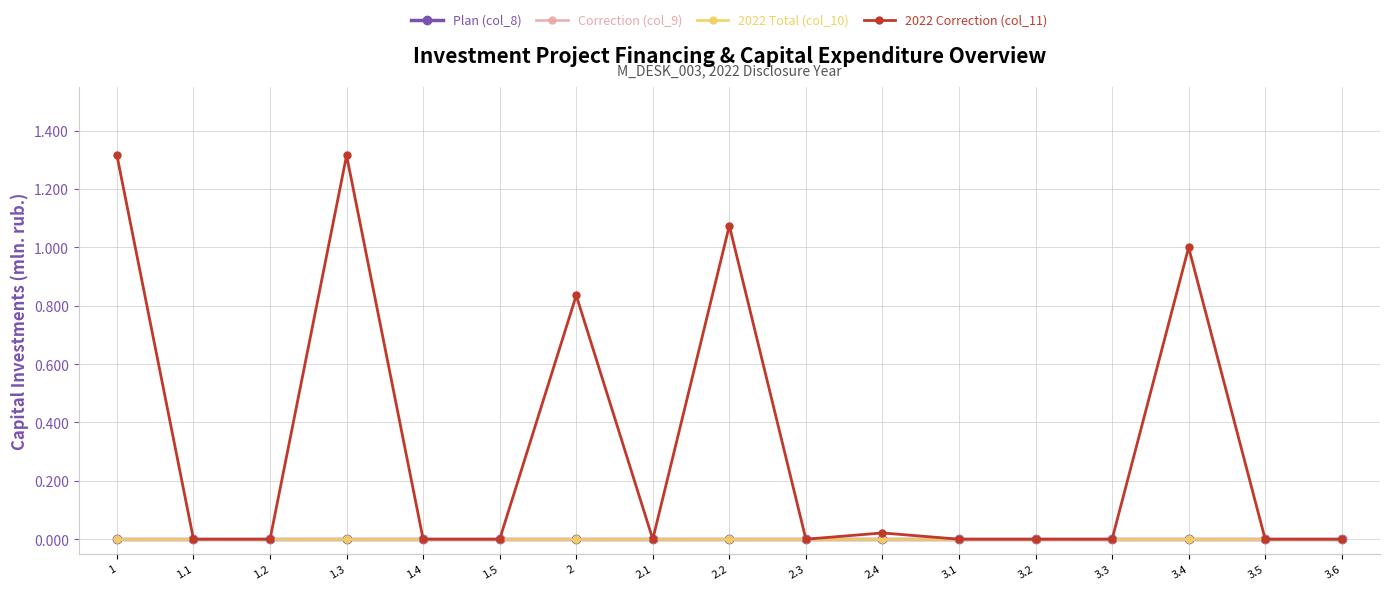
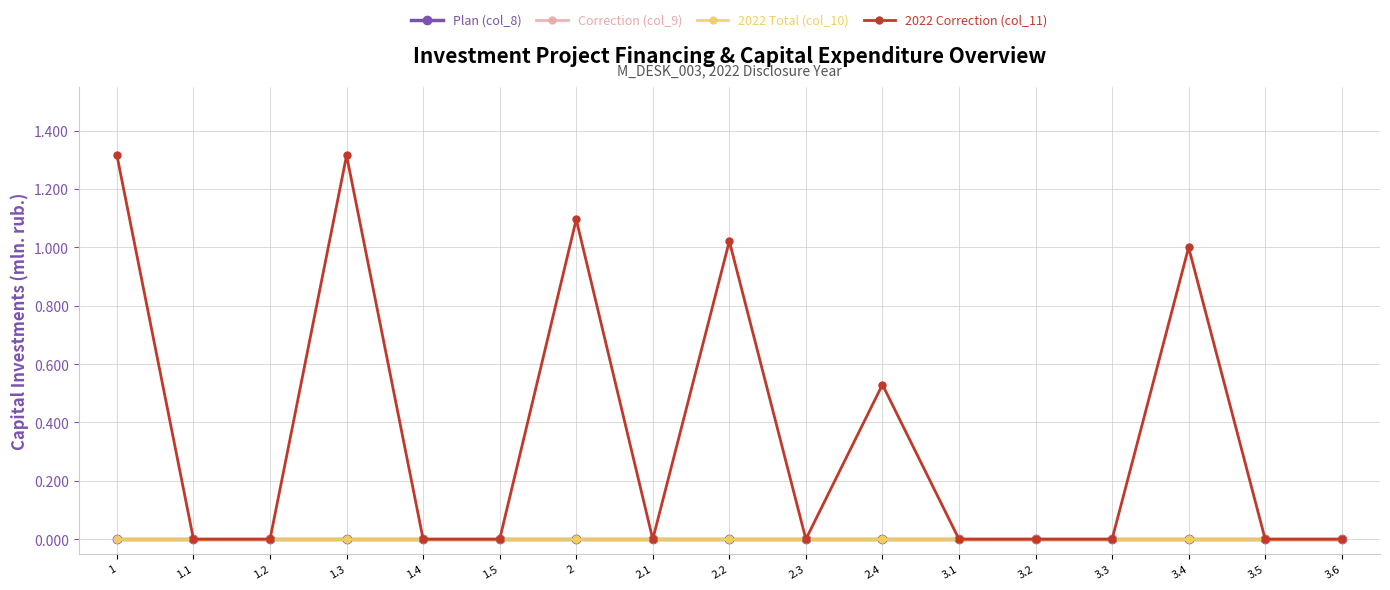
  {
    "2022 Total (col_10)": {
      "1": 0.00,
      "1.3": 0.00,
      "2": 0.00,
      "2.2": 0.00,
      "2.4": 0.00,
      "3.4": 0.00
    },
    "2022 Correction (col_11)": {
      "1": 1.32,
      "1.3": 1.32,
-     "2": 0.84,
-     "2.2": 1.07,
-     "2.4": 0.02,
+     "2": 1.10,
+     "2.2": 1.02,
+     "2.4": 0.53,
      "3.4": 1.00
    }
  }
